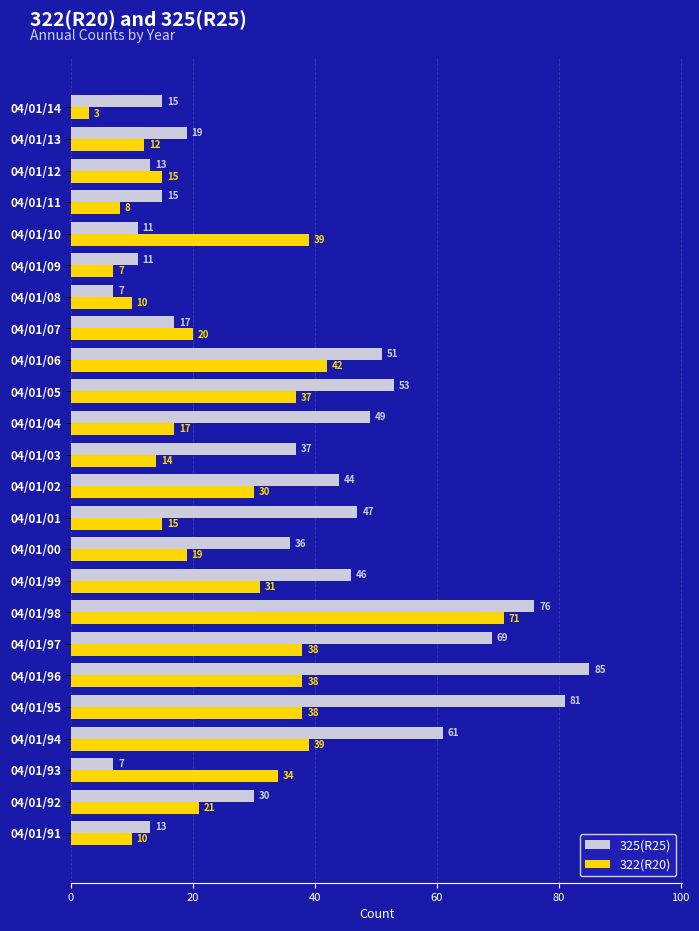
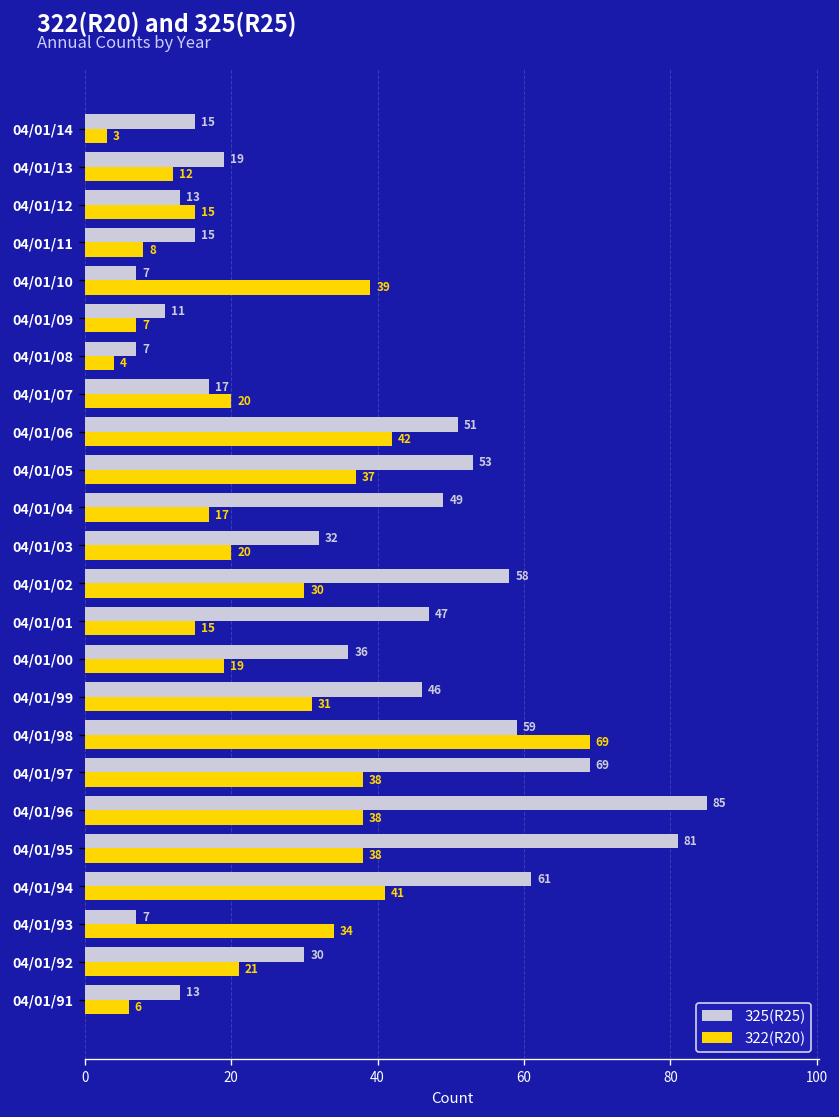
  {
    "325(R25)": {
      "04/01/14": 15,
      "04/01/13": 19,
      "04/01/12": 13,
      "04/01/11": 15,
-     "04/01/10": 11,
+     "04/01/10": 7,
      "04/01/09": 11,
      "04/01/08": 7,
      "04/01/07": 17,
      "04/01/06": 51,
      "04/01/05": 53,
      "04/01/04": 49,
-     "04/01/03": 37,
-     "04/01/02": 44,
+     "04/01/03": 32,
+     "04/01/02": 58,
      "04/01/01": 47,
      "04/01/00": 36,
      "04/01/99": 46,
-     "04/01/98": 76,
+     "04/01/98": 59,
      "04/01/97": 69,
      "04/01/96": 85,
      "04/01/95": 81,
      "04/01/94": 61,
      "04/01/93": 7,
      "04/01/92": 30,
      "04/01/91": 13
    },
    "322(R20)": {
      "04/01/14": 3,
      "04/01/13": 12,
      "04/01/12": 15,
      "04/01/11": 8,
      "04/01/10": 39,
      "04/01/09": 7,
-     "04/01/08": 10,
+     "04/01/08": 4,
      "04/01/07": 20,
      "04/01/06": 42,
      "04/01/05": 37,
      "04/01/04": 17,
-     "04/01/03": 14,
+     "04/01/03": 20,
      "04/01/02": 30,
      "04/01/01": 15,
      "04/01/00": 19,
      "04/01/99": 31,
-     "04/01/98": 71,
+     "04/01/98": 69,
      "04/01/97": 38,
      "04/01/96": 38,
      "04/01/95": 38,
-     "04/01/94": 39,
+     "04/01/94": 41,
      "04/01/93": 34,
      "04/01/92": 21,
-     "04/01/91": 10
+     "04/01/91": 6
    }
  }
